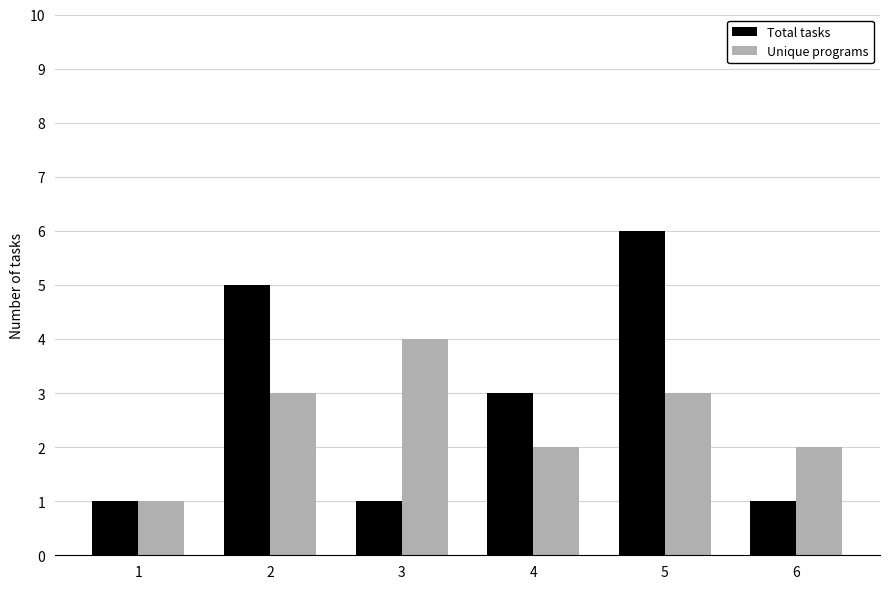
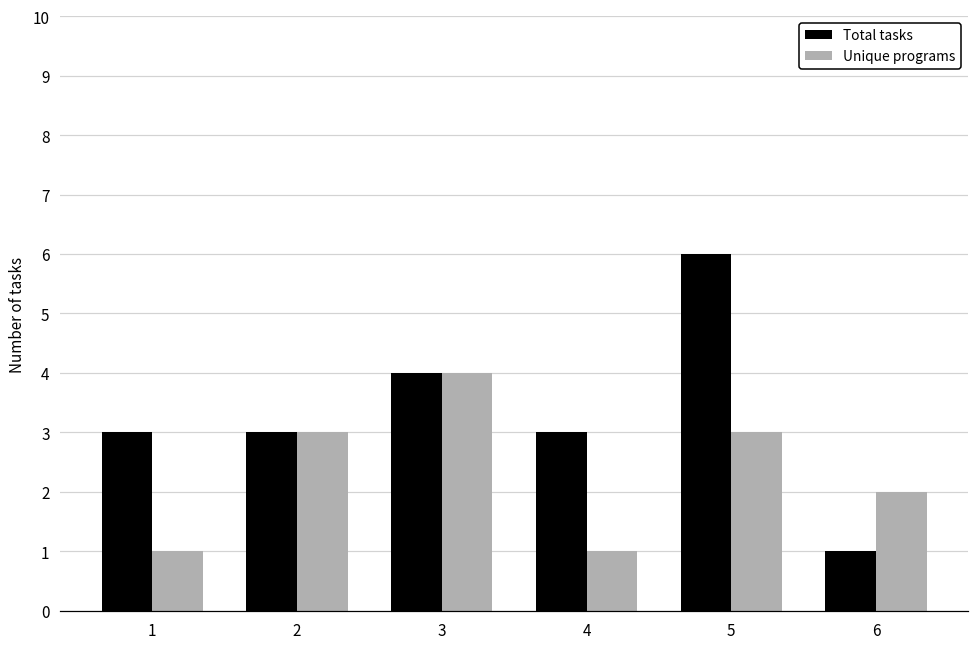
  {
    "Total tasks": {
-     "1": 1,
-     "2": 5,
-     "3": 1,
+     "1": 3,
+     "2": 3,
+     "3": 4,
      "4": 3,
      "5": 6,
      "6": 1
    },
    "Unique programs": {
      "1": 1,
      "2": 3,
      "3": 4,
-     "4": 2,
+     "4": 1,
      "5": 3,
      "6": 2
    }
  }
